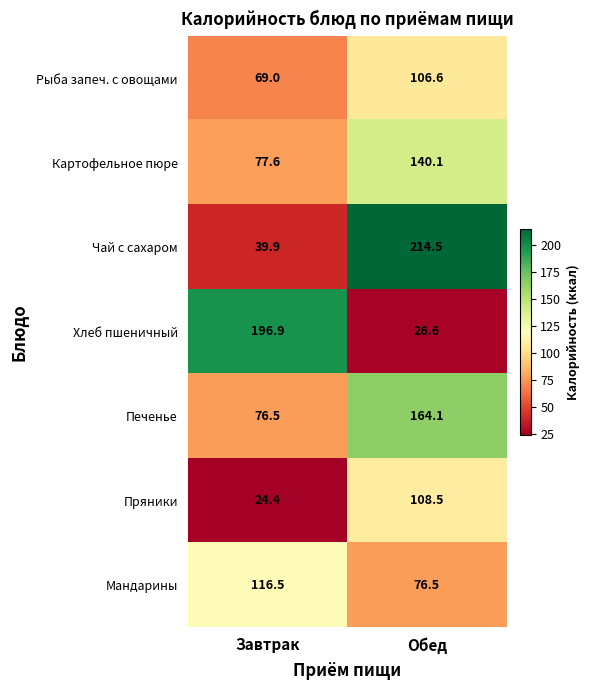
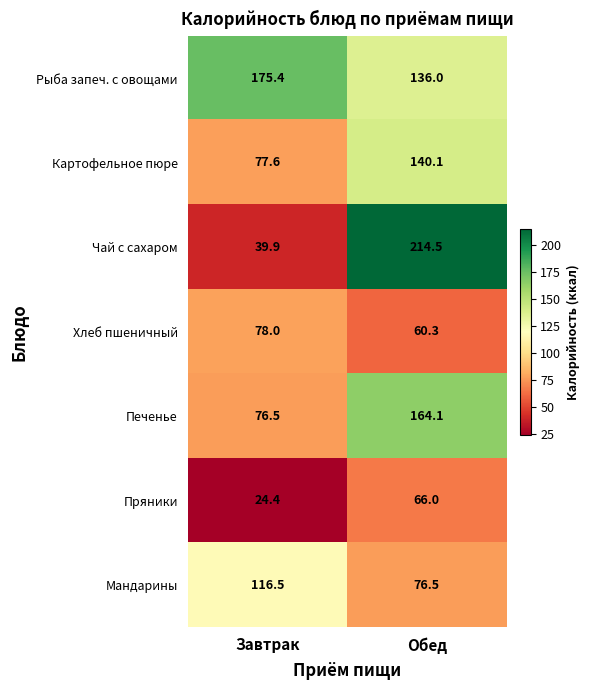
  {
    "Рыба запеч. с овощами": {
-     "Завтрак": 69.0,
-     "Обед": 106.6
+     "Завтрак": 175.4,
+     "Обед": 136.0
    },
    "Картофельное пюре": {
      "Завтрак": 77.6,
      "Обед": 140.1
    },
    "Чай с сахаром": {
      "Завтрак": 39.9,
      "Обед": 214.5
    },
    "Хлеб пшеничный": {
-     "Завтрак": 196.9,
-     "Обед": 26.6
+     "Завтрак": 78.0,
+     "Обед": 60.3
    },
    "Печенье": {
      "Завтрак": 76.5,
      "Обед": 164.1
    },
    "Пряники": {
      "Завтрак": 24.4,
-     "Обед": 108.5
+     "Обед": 66.0
    },
    "Мандарины": {
      "Завтрак": 116.5,
      "Обед": 76.5
    }
  }
